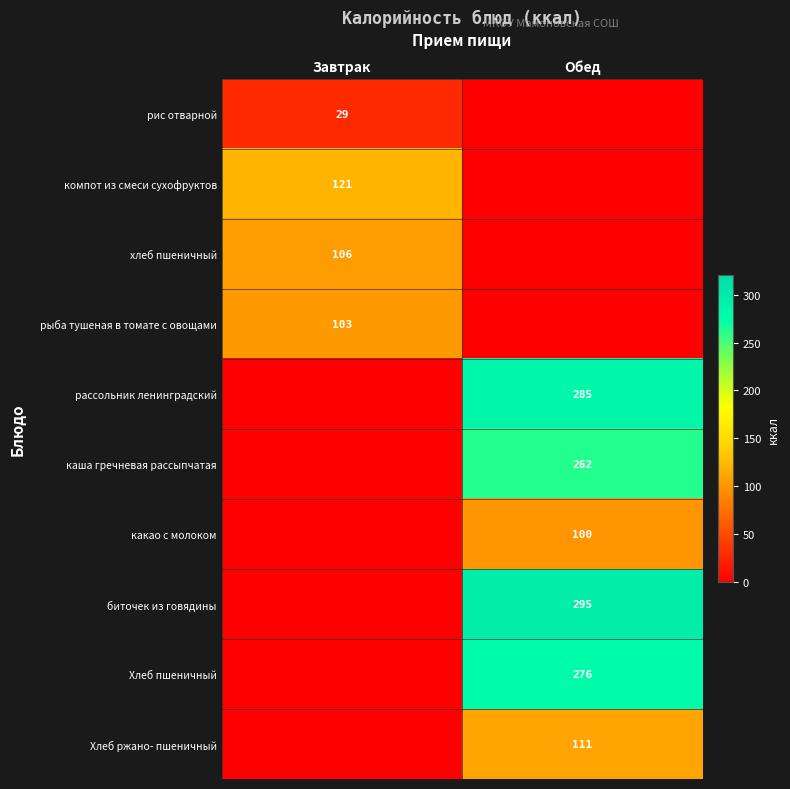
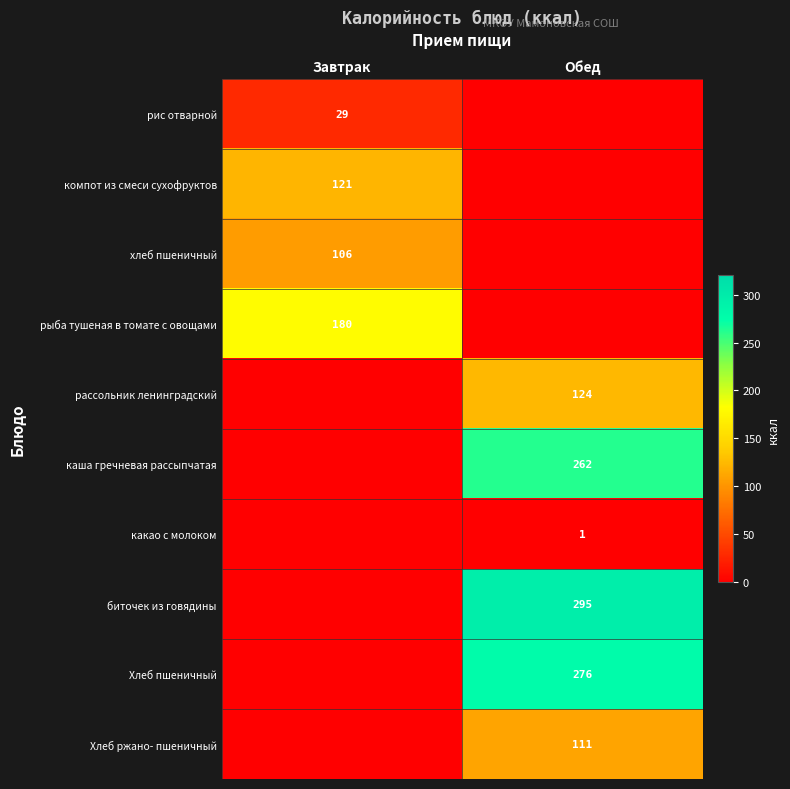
  {
    "рис отварной": {
      "Завтрак": 29
    },
    "компот из смеси сухофруктов": {
      "Завтрак": 121
    },
    "хлеб пшеничный": {
      "Завтрак": 106
    },
    "рыба тушеная в томате с овощами": {
-     "Завтрак": 103
+     "Завтрак": 180
    },
    "рассольник ленинградский": {
-     "Обед": 285
+     "Обед": 124
    },
    "каша гречневая рассыпчатая": {
      "Обед": 262
    },
    "какао с молоком": {
-     "Обед": 100
+     "Обед": 1
    },
    "биточек из говядины": {
      "Обед": 295
    },
    "Хлеб пшеничный": {
      "Обед": 276
    },
    "Хлеб ржано- пшеничный": {
      "Обед": 111
    }
  }
